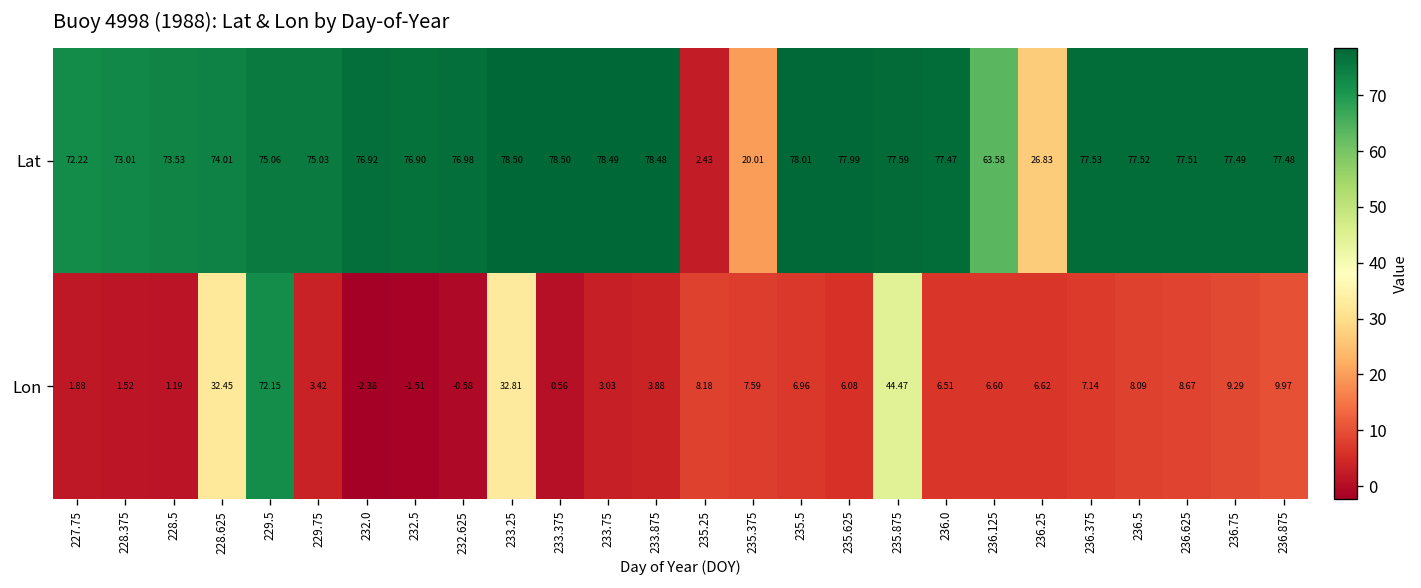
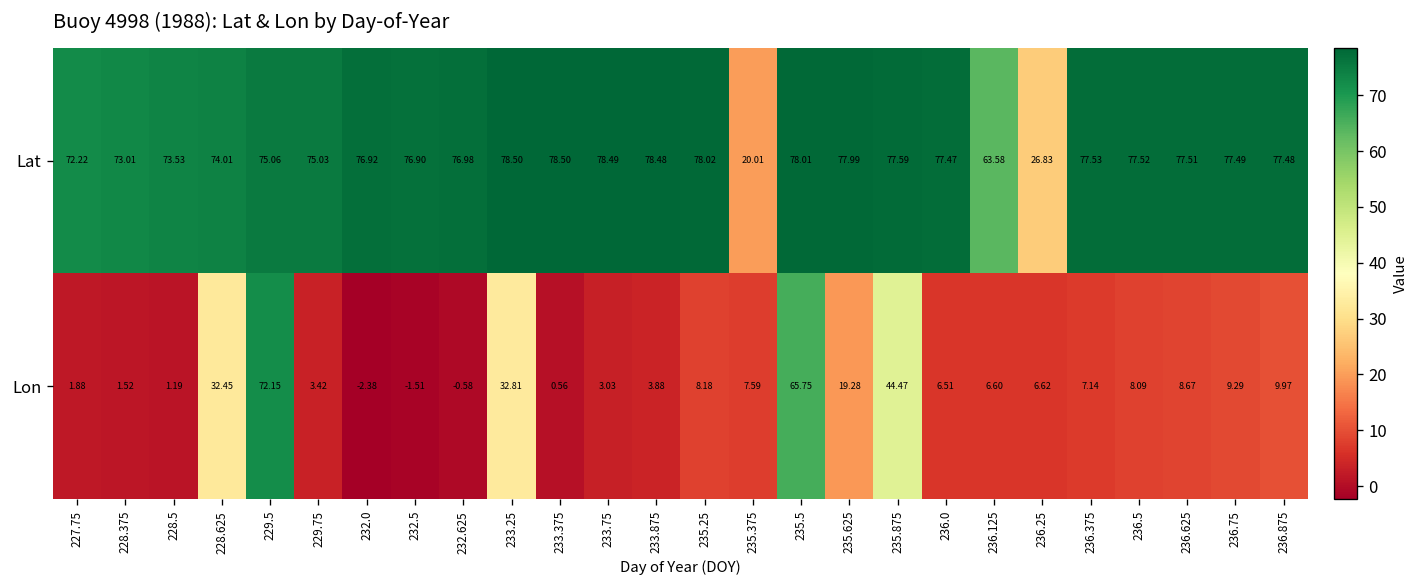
  {
    "Lat": {
      "227.75": 72.22,
      "228.375": 73.01,
      "228.5": 73.53,
      "228.625": 74.01,
      "229.5": 75.06,
      "229.75": 75.03,
      "232.0": 76.92,
      "232.5": 76.90,
      "232.625": 76.98,
      "233.25": 78.50,
      "233.375": 78.50,
      "233.75": 78.49,
      "233.875": 78.48,
-     "235.25": 2.43,
+     "235.25": 78.02,
      "235.375": 20.01,
      "235.5": 78.01,
      "235.625": 77.99,
      "235.875": 77.59,
      "236.0": 77.47,
      "236.125": 63.58,
      "236.25": 26.83,
      "236.375": 77.53,
      "236.5": 77.52,
      "236.625": 77.51,
      "236.75": 77.49,
      "236.875": 77.48
    },
    "Lon": {
      "227.75": 1.88,
      "228.375": 1.52,
      "228.5": 1.19,
      "228.625": 32.45,
      "229.5": 72.15,
      "229.75": 3.42,
      "232.0": -2.38,
      "232.5": -1.51,
      "232.625": -0.58,
      "233.25": 32.81,
      "233.375": 0.56,
      "233.75": 3.03,
      "233.875": 3.88,
      "235.25": 8.18,
      "235.375": 7.59,
-     "235.5": 6.96,
-     "235.625": 6.08,
+     "235.5": 65.75,
+     "235.625": 19.28,
      "235.875": 44.47,
      "236.0": 6.51,
      "236.125": 6.60,
      "236.25": 6.62,
      "236.375": 7.14,
      "236.5": 8.09,
      "236.625": 8.67,
      "236.75": 9.29,
      "236.875": 9.97
    }
  }
